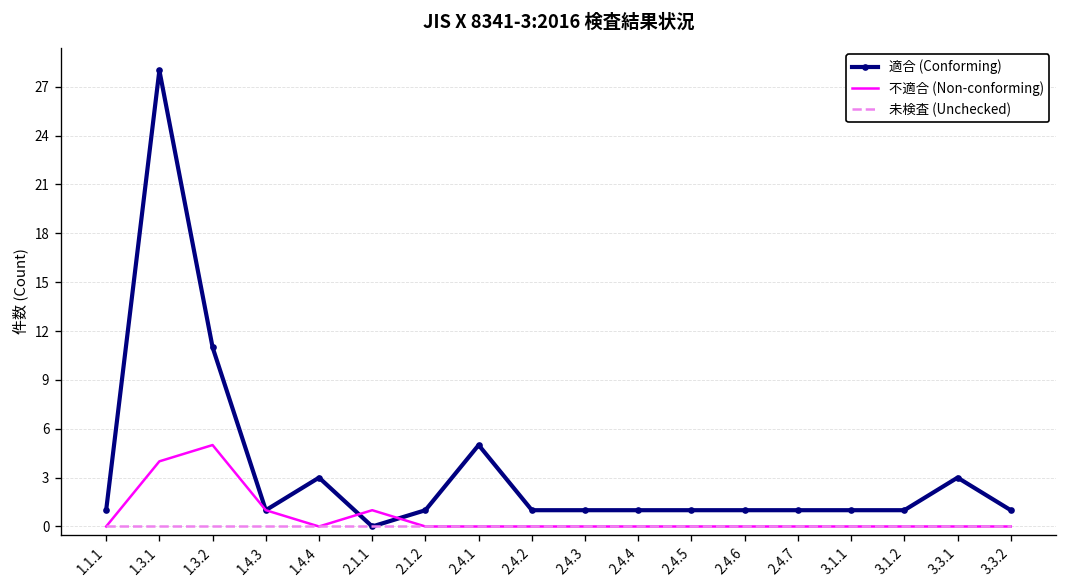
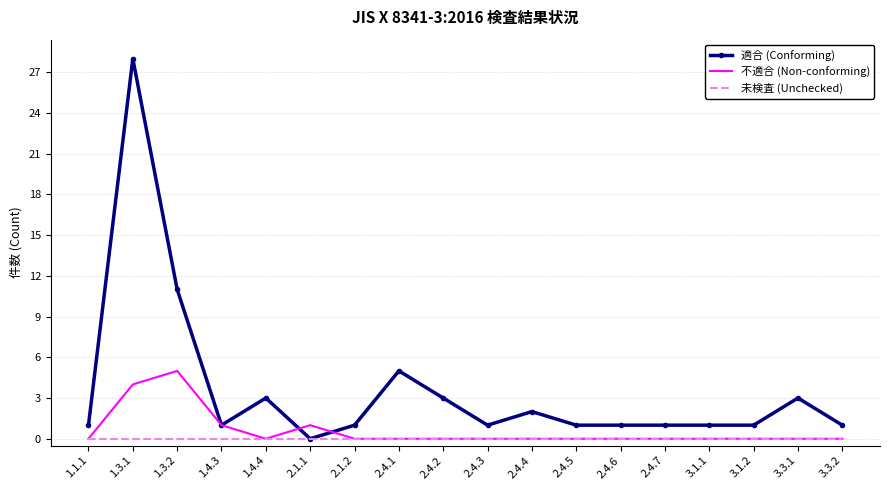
  {
    "適合 (Conforming)": {
      "1.1.1": 1,
      "1.3.1": 28,
      "1.3.2": 11,
      "1.4.4": 3,
      "2.1.2": 1,
      "2.4.1": 5,
-     "2.4.2": 1,
+     "2.4.2": 3,
      "2.4.3": 1,
-     "2.4.4": 1,
+     "2.4.4": 2,
      "2.4.5": 1,
      "2.4.6": 1,
      "2.4.7": 1,
      "3.1.1": 1,
      "3.1.2": 1,
      "3.3.1": 3,
      "3.3.2": 1
    },
    "不適合 (Non-conforming)": {
      "1.3.1": 4,
      "1.3.2": 5,
      "2.1.1": 1
    },
    "未検査 (Unchecked)": {
      "1.3.1": 0,
      "1.3.2": 0,
      "1.4.3": 0
    }
  }
